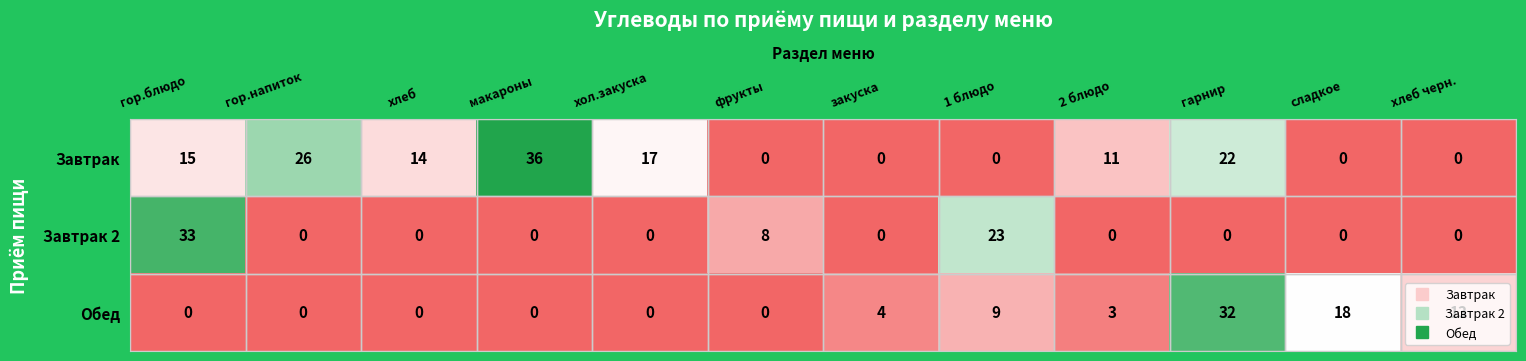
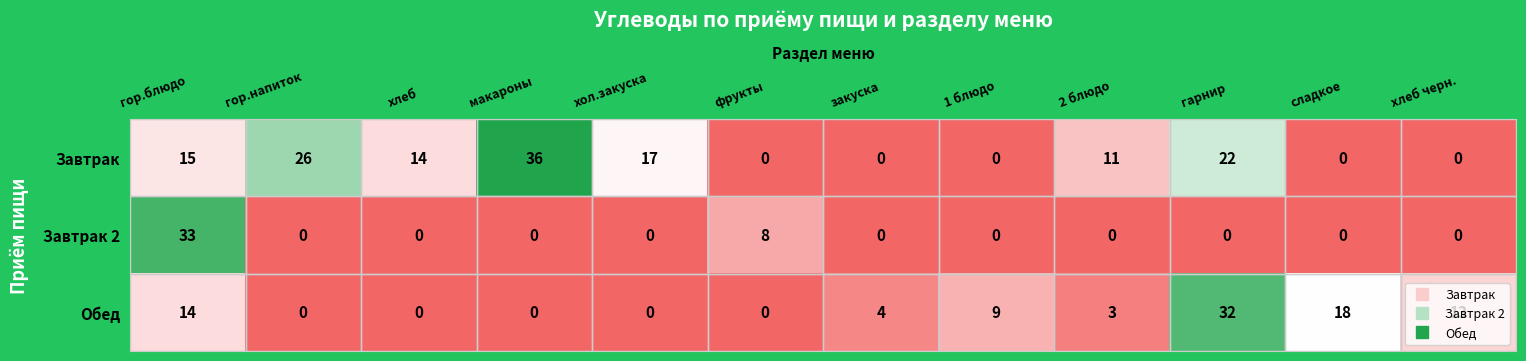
  {
    "Завтрак": {
      "гор.блюдо": 15,
      "гор.напиток": 26,
      "хлеб": 14,
      "макароны": 36,
      "хол.закуска": 17,
      "фрукты": 0,
      "закуска": 0,
      "1 блюдо": 0,
      "2 блюдо": 11,
      "гарнир": 22,
      "сладкое": 0,
      "хлеб черн.": 0
    },
    "Завтрак 2": {
      "гор.блюдо": 33,
      "гор.напиток": 0,
      "хлеб": 0,
      "макароны": 0,
      "хол.закуска": 0,
      "фрукты": 8,
      "закуска": 0,
-     "1 блюдо": 23,
+     "1 блюдо": 0,
      "2 блюдо": 0,
      "гарнир": 0,
      "сладкое": 0,
      "хлеб черн.": 0
    },
    "Обед": {
-     "гор.блюдо": 0,
+     "гор.блюдо": 14,
      "гор.напиток": 0,
      "хлеб": 0,
      "макароны": 0,
      "хол.закуска": 0,
      "фрукты": 0,
      "закуска": 4,
      "1 блюдо": 9,
      "2 блюдо": 3,
      "гарнир": 32,
      "сладкое": 18
    }
  }
